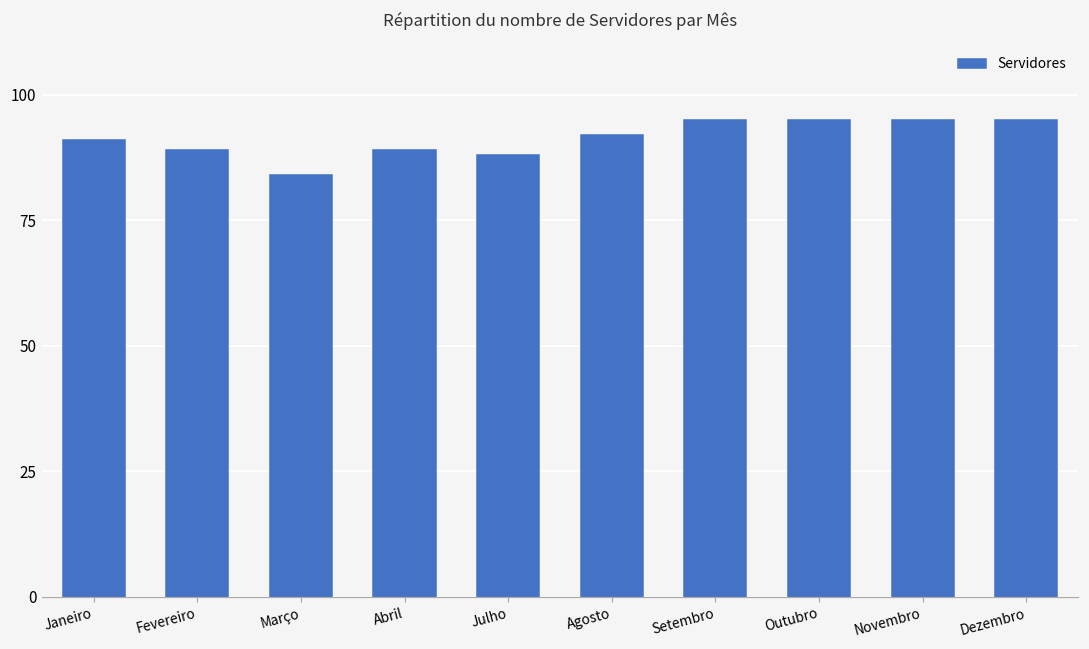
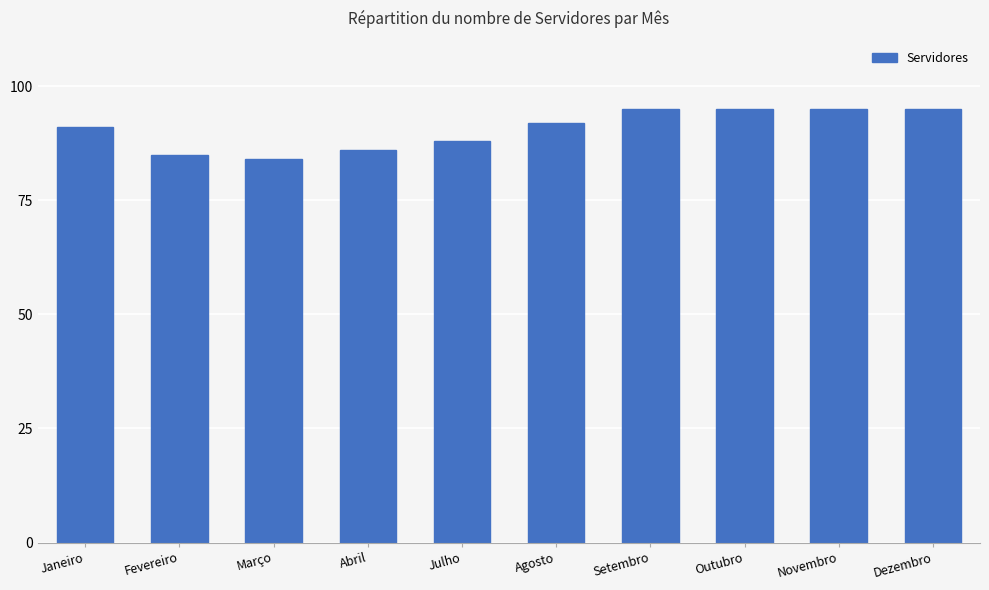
  {
    "Janeiro": 91,
-   "Fevereiro": 89,
+   "Fevereiro": 85,
    "Março": 84,
-   "Abril": 89,
+   "Abril": 86,
    "Julho": 88,
    "Agosto": 92,
    "Setembro": 95,
    "Outubro": 95,
    "Novembro": 95,
    "Dezembro": 95
  }
